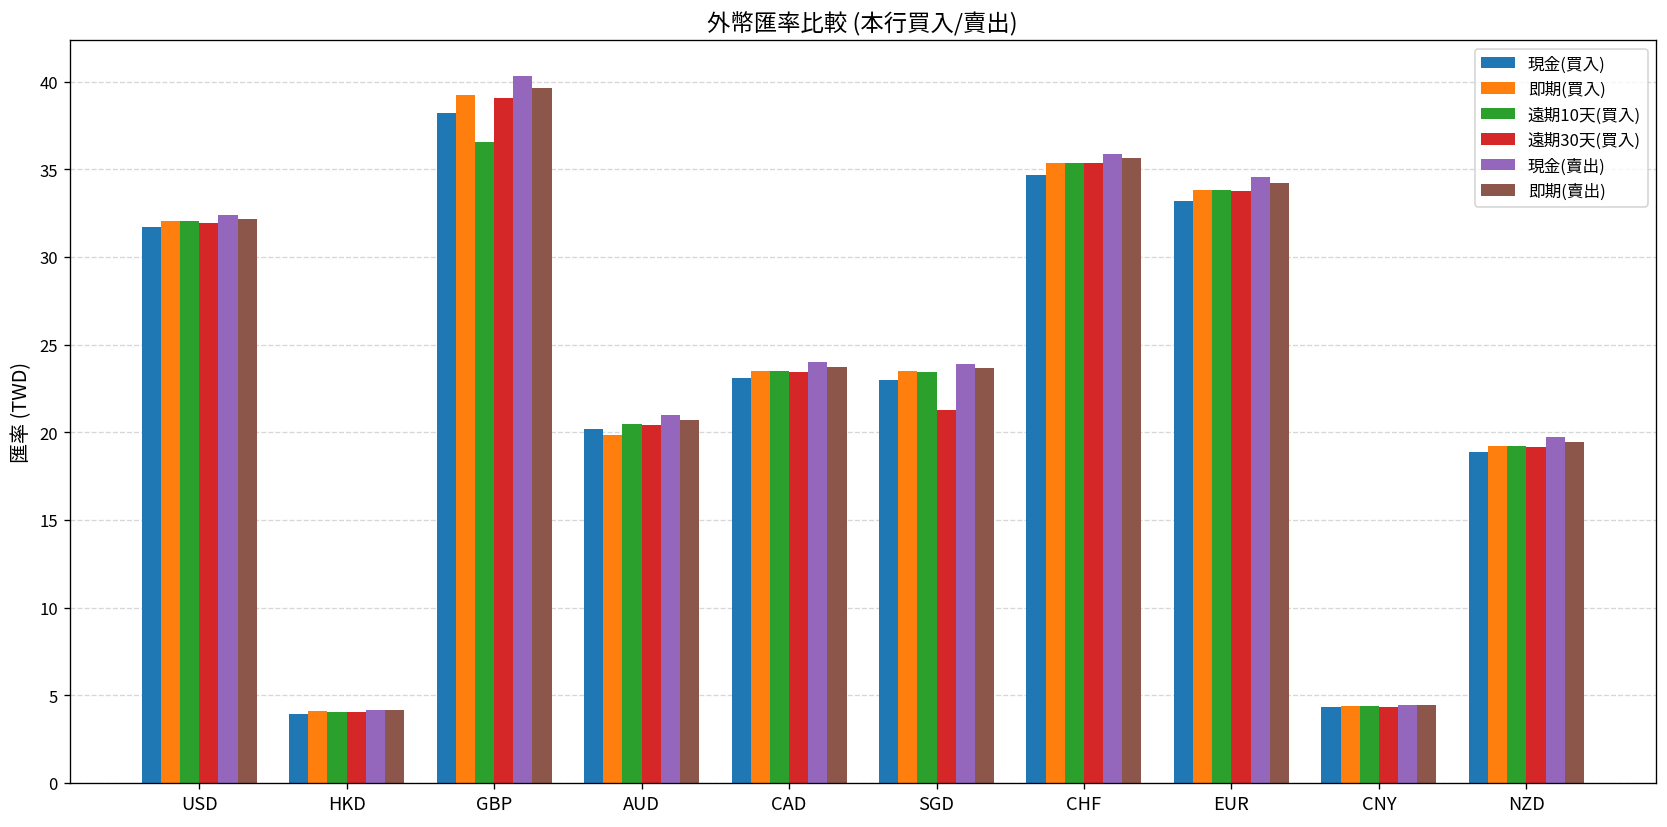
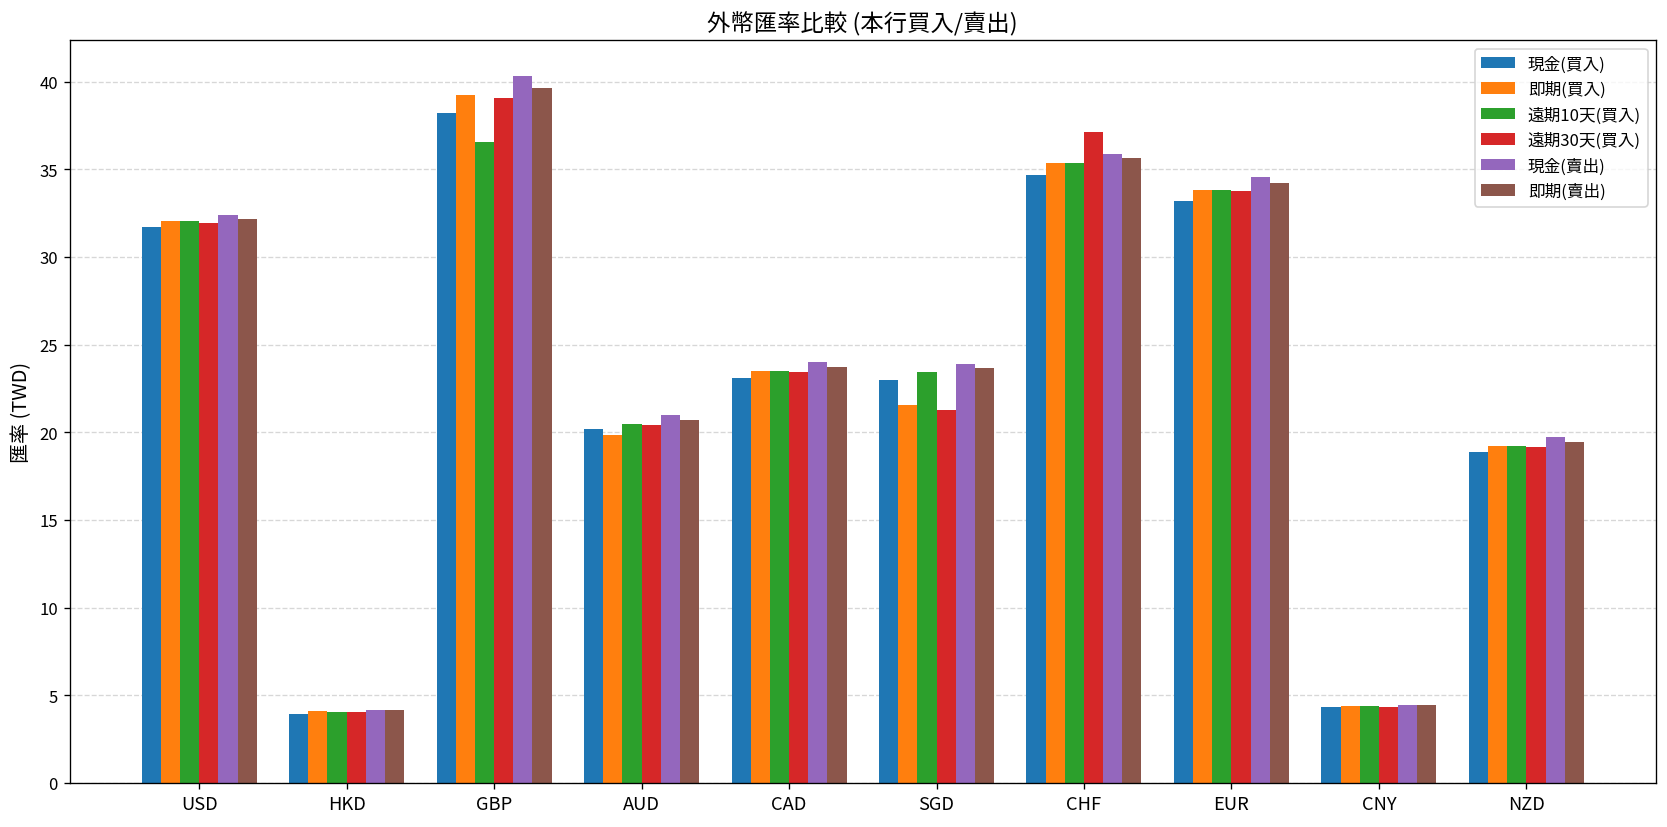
  {
    "現金(買入)": {
      "USD": 31.7,
      "HKD": 4.0,
      "GBP": 38.2,
      "AUD": 20.2,
      "CAD": 23.1,
      "SGD": 23.0,
      "CHF": 34.7,
      "EUR": 33.2,
      "CNY": 4.3,
      "NZD": 18.9
    },
    "即期(買入)": {
      "USD": 32.1,
      "HKD": 4.1,
      "GBP": 39.2,
      "AUD": 19.8,
      "CAD": 23.5,
-     "SGD": 23.5,
+     "SGD": 21.5,
      "CHF": 35.4,
      "EUR": 33.8,
      "CNY": 4.4,
      "NZD": 19.2
    },
    "遠期10天(買入)": {
      "USD": 32.0,
      "HKD": 4.1,
      "GBP": 36.5,
      "AUD": 20.5,
      "CAD": 23.5,
      "SGD": 23.4,
      "CHF": 35.4,
      "EUR": 33.8,
      "CNY": 4.4,
      "NZD": 19.2
    },
    "遠期30天(買入)": {
      "USD": 31.9,
      "HKD": 4.1,
      "GBP": 39.1,
      "AUD": 20.4,
      "CAD": 23.4,
      "SGD": 21.3,
-     "CHF": 35.3,
+     "CHF": 37.1,
      "EUR": 33.7,
      "CNY": 4.4,
      "NZD": 19.2
    },
    "現金(賣出)": {
      "USD": 32.4,
      "HKD": 4.2,
      "GBP": 40.3,
      "AUD": 21.0,
      "CAD": 24.0,
      "SGD": 23.9,
      "CHF": 35.9,
      "EUR": 34.6,
      "CNY": 4.5,
      "NZD": 19.7
    },
    "即期(賣出)": {
      "USD": 32.2,
      "HKD": 4.1,
      "GBP": 39.6,
      "AUD": 20.7,
      "CAD": 23.7,
      "SGD": 23.7,
      "CHF": 35.6,
      "EUR": 34.2,
      "CNY": 4.4,
      "NZD": 19.4
    }
  }
